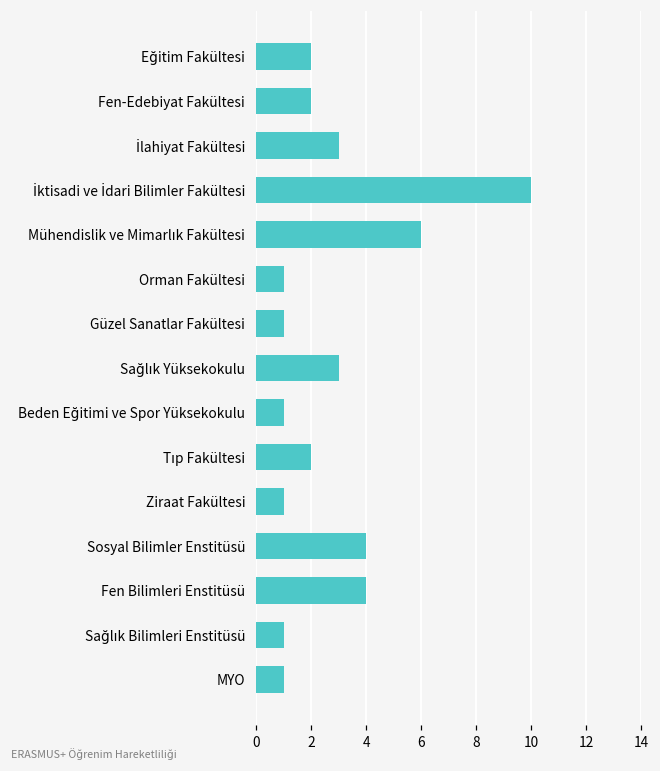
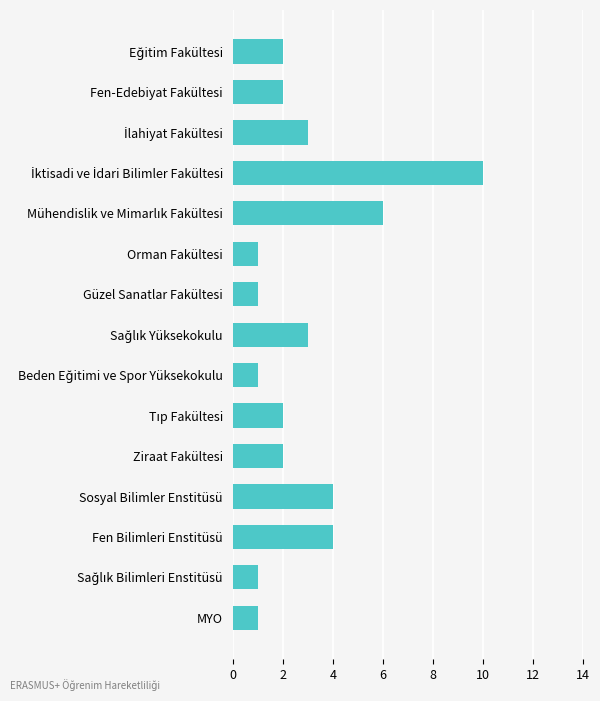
  {
    "Eğitim Fakültesi": 2,
    "Fen-Edebiyat Fakültesi": 2,
    "İlahiyat Fakültesi": 3,
    "İktisadi ve İdari Bilimler Fakültesi": 10,
    "Mühendislik ve Mimarlık Fakültesi": 6,
    "Orman Fakültesi": 1,
    "Güzel Sanatlar Fakültesi": 1,
    "Sağlık Yüksekokulu": 3,
    "Beden Eğitimi ve Spor Yüksekokulu": 1,
    "Tıp Fakültesi": 2,
-   "Ziraat Fakültesi": 1,
+   "Ziraat Fakültesi": 2,
    "Sosyal Bilimler Enstitüsü": 4,
    "Fen Bilimleri Enstitüsü": 4,
    "Sağlık Bilimleri Enstitüsü": 1,
    "MYO": 1
  }
